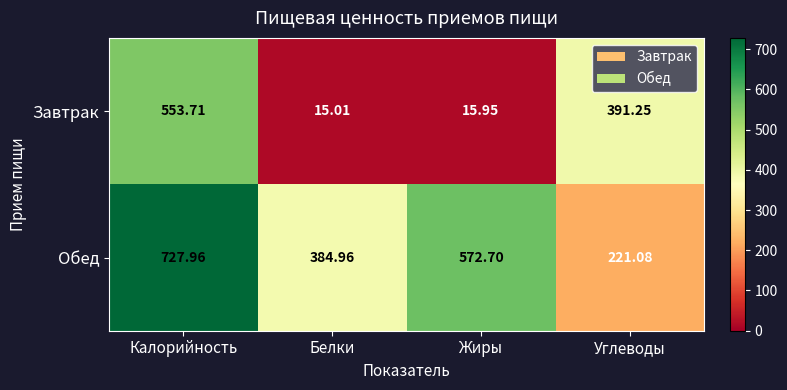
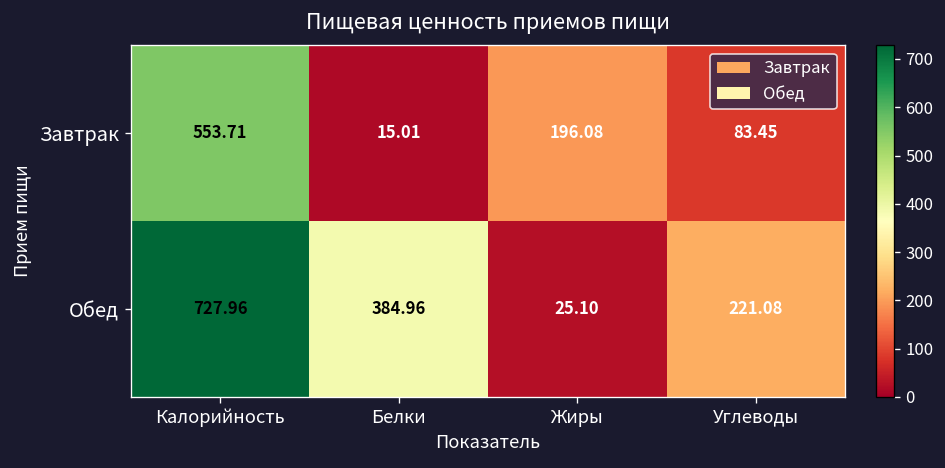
  {
    "Завтрак": {
      "Калорийность": 553.71,
      "Белки": 15.01,
-     "Жиры": 15.95,
-     "Углеводы": 391.25
+     "Жиры": 196.08,
+     "Углеводы": 83.45
    },
    "Обед": {
      "Калорийность": 727.96,
      "Белки": 384.96,
-     "Жиры": 572.70,
+     "Жиры": 25.10,
      "Углеводы": 221.08
    }
  }
